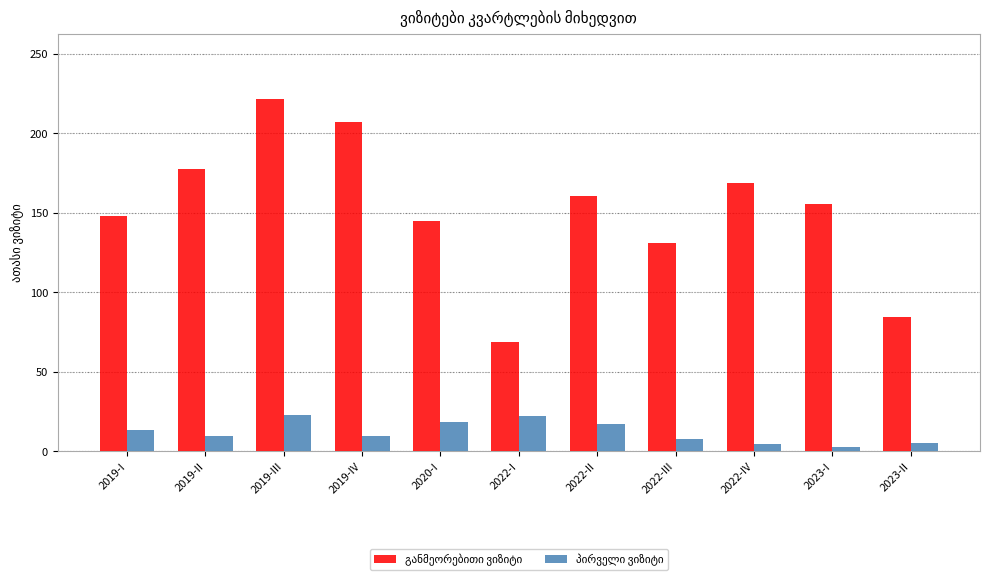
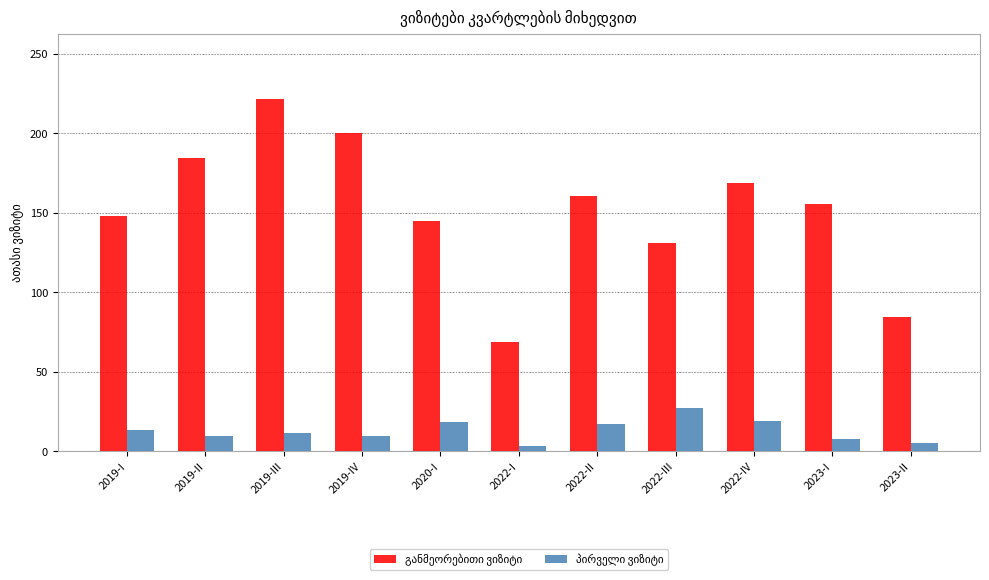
  {
    "განმეორებითი ვიზიტი": {
      "2019-I": 148,
-     "2019-II": 178,
+     "2019-II": 184,
      "2019-III": 221,
-     "2019-IV": 207,
+     "2019-IV": 200,
      "2020-I": 145,
      "2022-I": 69,
      "2022-II": 161,
      "2022-III": 131,
      "2022-IV": 169,
      "2023-I": 155,
      "2023-II": 84
    },
    "პირველი ვიზიტი": {
      "2019-I": 14,
      "2019-II": 9,
-     "2019-III": 23,
+     "2019-III": 12,
      "2019-IV": 9,
      "2020-I": 18,
-     "2022-I": 22,
+     "2022-I": 3,
      "2022-II": 17,
-     "2022-III": 8,
-     "2022-IV": 5,
-     "2023-I": 3,
+     "2022-III": 27,
+     "2022-IV": 19,
+     "2023-I": 8,
      "2023-II": 5
    }
  }
